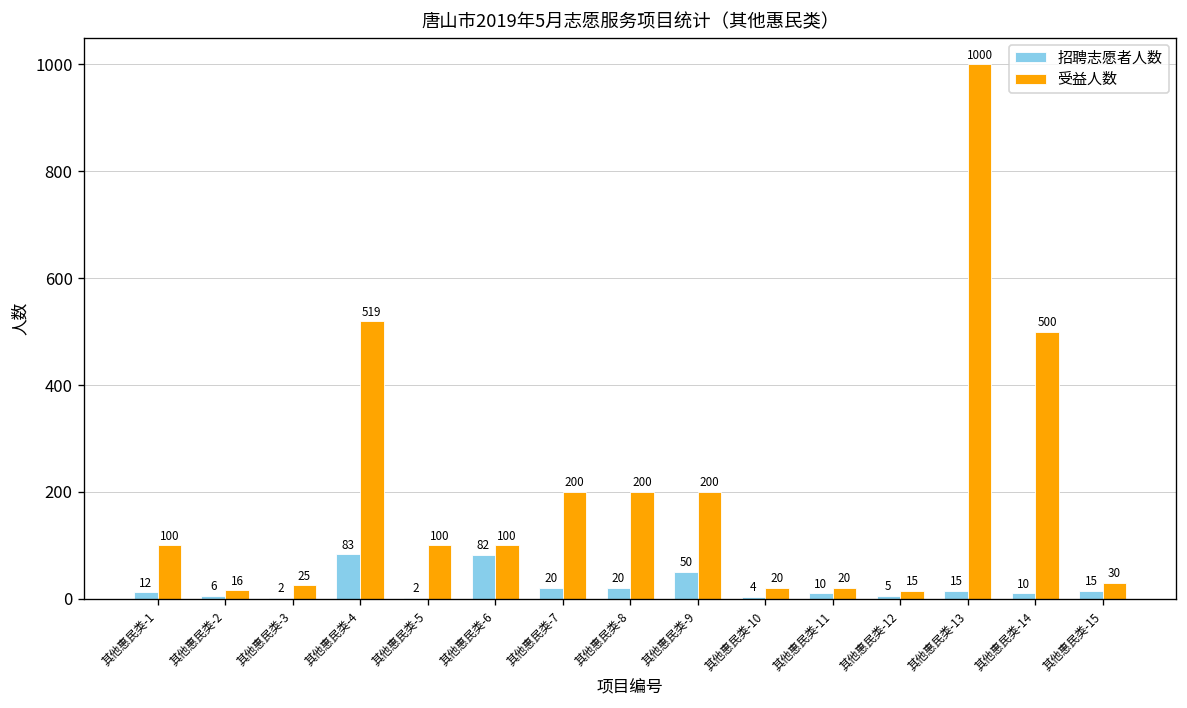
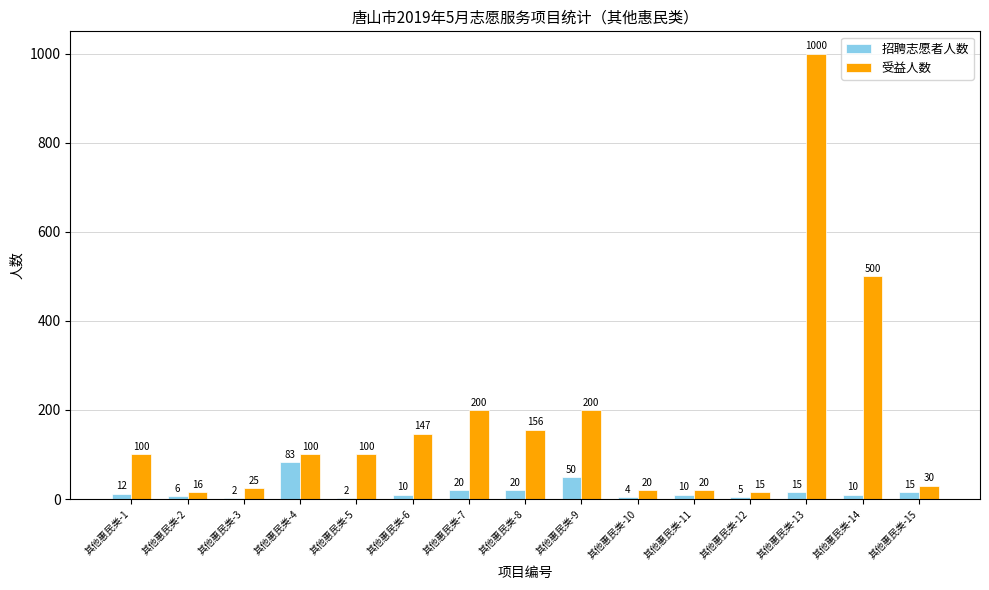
  {
    "招聘志愿者人数": {
      "其他惠民类-1": 12,
      "其他惠民类-2": 6,
      "其他惠民类-3": 2,
      "其他惠民类-4": 83,
      "其他惠民类-5": 2,
-     "其他惠民类-6": 82,
+     "其他惠民类-6": 10,
      "其他惠民类-7": 20,
      "其他惠民类-8": 20,
      "其他惠民类-9": 50,
      "其他惠民类-10": 4,
      "其他惠民类-11": 10,
      "其他惠民类-12": 5,
      "其他惠民类-13": 15,
      "其他惠民类-14": 10,
      "其他惠民类-15": 15
    },
    "受益人数": {
      "其他惠民类-1": 100,
      "其他惠民类-2": 16,
      "其他惠民类-3": 25,
-     "其他惠民类-4": 519,
+     "其他惠民类-4": 100,
      "其他惠民类-5": 100,
-     "其他惠民类-6": 100,
+     "其他惠民类-6": 147,
      "其他惠民类-7": 200,
-     "其他惠民类-8": 200,
+     "其他惠民类-8": 156,
      "其他惠民类-9": 200,
      "其他惠民类-10": 20,
      "其他惠民类-11": 20,
      "其他惠民类-12": 15,
      "其他惠民类-13": 1000,
      "其他惠民类-14": 500,
      "其他惠民类-15": 30
    }
  }
